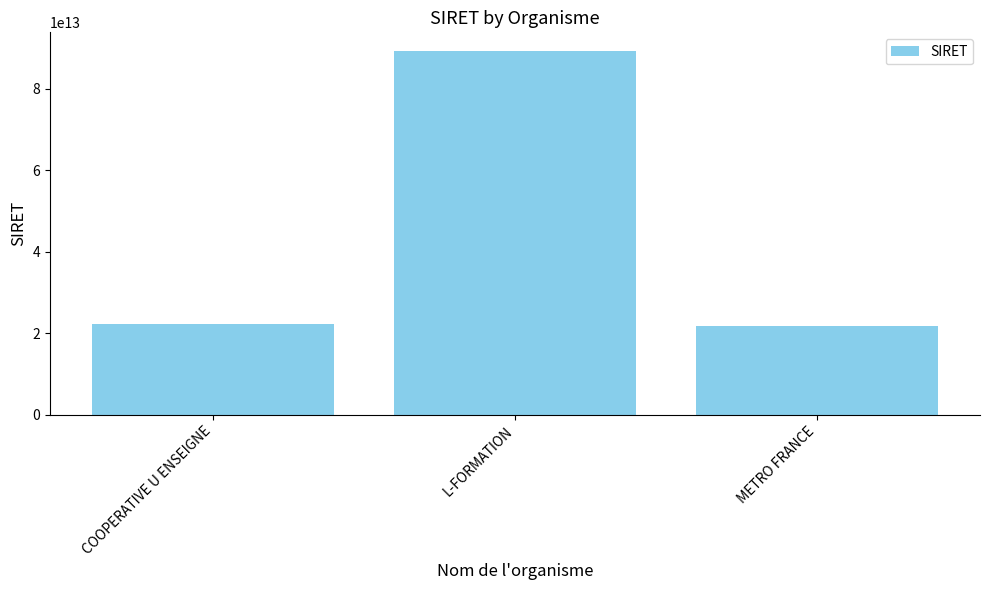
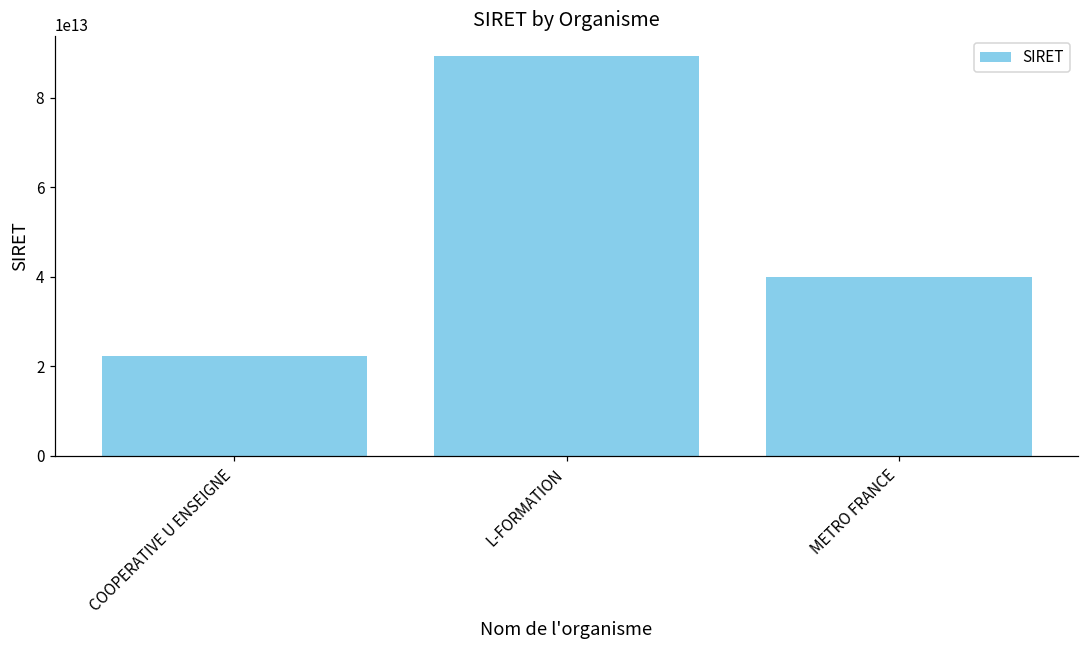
  {
    "COOPERATIVE U ENSEIGNE": 22000000000000,
    "L-FORMATION": 89000000000000,
-   "METRO FRANCE": 22000000000000
+   "METRO FRANCE": 40000000000000
  }
